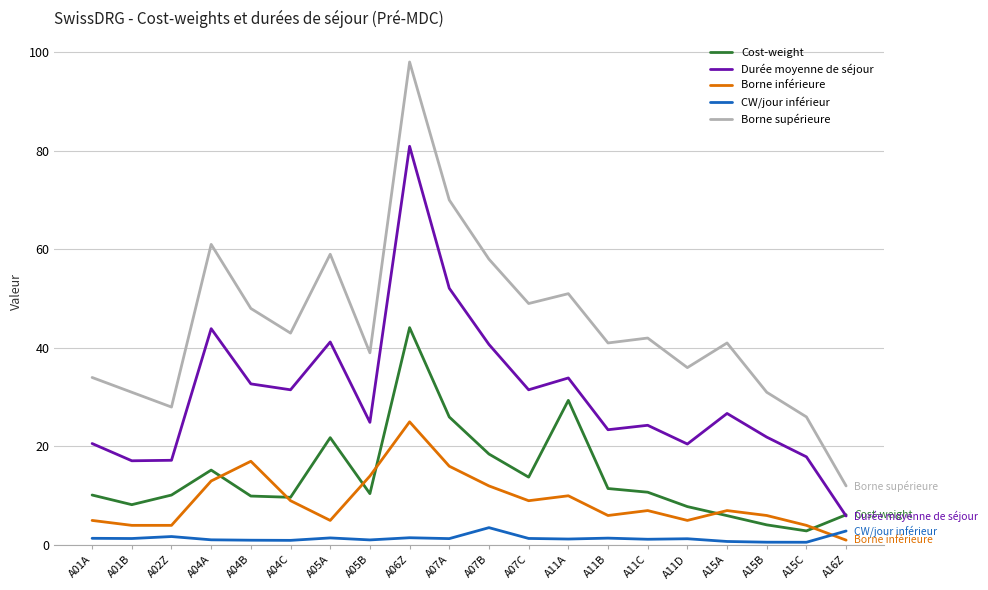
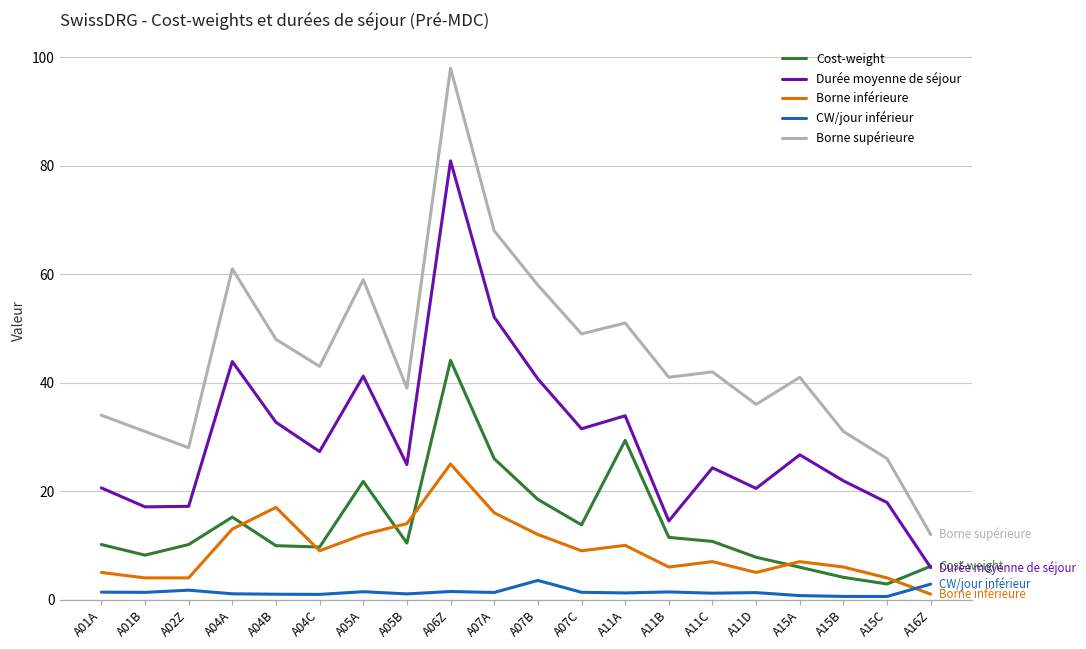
  {
    "Cost-weight": {
      "A01A": 10,
      "A01B": 8,
      "A02Z": 10,
      "A04A": 15,
      "A04B": 10,
      "A04C": 10,
      "A05A": 22,
      "A05B": 10,
      "A06Z": 44,
      "A07A": 26,
      "A07B": 18,
      "A07C": 14,
      "A11A": 29,
      "A11B": 11,
      "A11C": 11,
      "A11D": 8,
      "A15A": 6,
      "A15B": 4,
      "A15C": 3
    },
    "Durée moyenne de séjour": {
      "A01A": 21,
      "A01B": 17,
      "A02Z": 17,
      "A04A": 44,
      "A04B": 33,
-     "A04C": 32,
+     "A04C": 27,
      "A05A": 41,
      "A05B": 25,
      "A06Z": 81,
      "A07A": 52,
      "A07B": 41,
      "A07C": 32,
      "A11A": 34,
-     "A11B": 23,
+     "A11B": 15,
      "A11C": 24,
      "A11D": 21,
      "A15A": 27,
      "A15B": 22,
      "A15C": 18
    },
    "Borne inférieure": {
      "A01A": 5,
      "A01B": 4,
      "A02Z": 4,
      "A04A": 13,
      "A04B": 17,
      "A04C": 9,
-     "A05A": 5,
+     "A05A": 12,
      "A05B": 14,
      "A06Z": 25,
      "A07A": 16,
      "A07B": 12,
      "A07C": 9,
      "A11A": 10,
      "A11B": 6,
      "A11C": 7,
      "A11D": 5,
      "A15A": 7,
      "A15B": 6,
      "A15C": 4,
      "A16Z": 1
    },
    "CW/jour inférieur": {
      "A01A": 1,
      "A01B": 1,
      "A02Z": 2,
      "A04A": 1,
      "A04B": 1,
      "A04C": 1,
      "A05A": 1,
      "A05B": 1,
      "A06Z": 1,
      "A07A": 1,
      "A07B": 4,
      "A07C": 1,
      "A11A": 1,
      "A11B": 1,
      "A11C": 1,
      "A11D": 1,
      "A15A": 1,
      "A15B": 1,
      "A15C": 1,
      "A16Z": 3
    },
    "Borne supérieure": {
      "A01A": 34,
      "A01B": 31,
      "A02Z": 28,
      "A04A": 61,
      "A04B": 48,
      "A04C": 43,
      "A05A": 59,
      "A05B": 39,
      "A06Z": 98,
-     "A07A": 70,
+     "A07A": 68,
      "A07B": 58,
      "A07C": 49,
      "A11A": 51,
      "A11B": 41,
      "A11C": 42,
      "A11D": 36,
      "A15A": 41,
      "A15B": 31,
      "A15C": 26,
      "A16Z": 12
    }
  }
